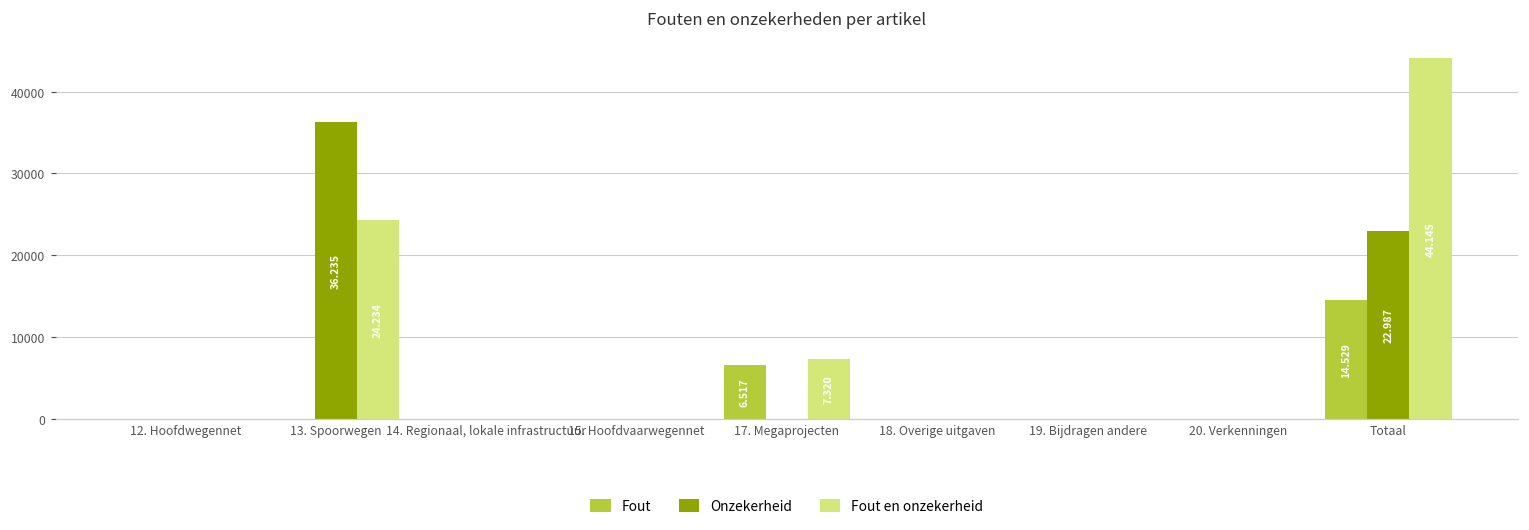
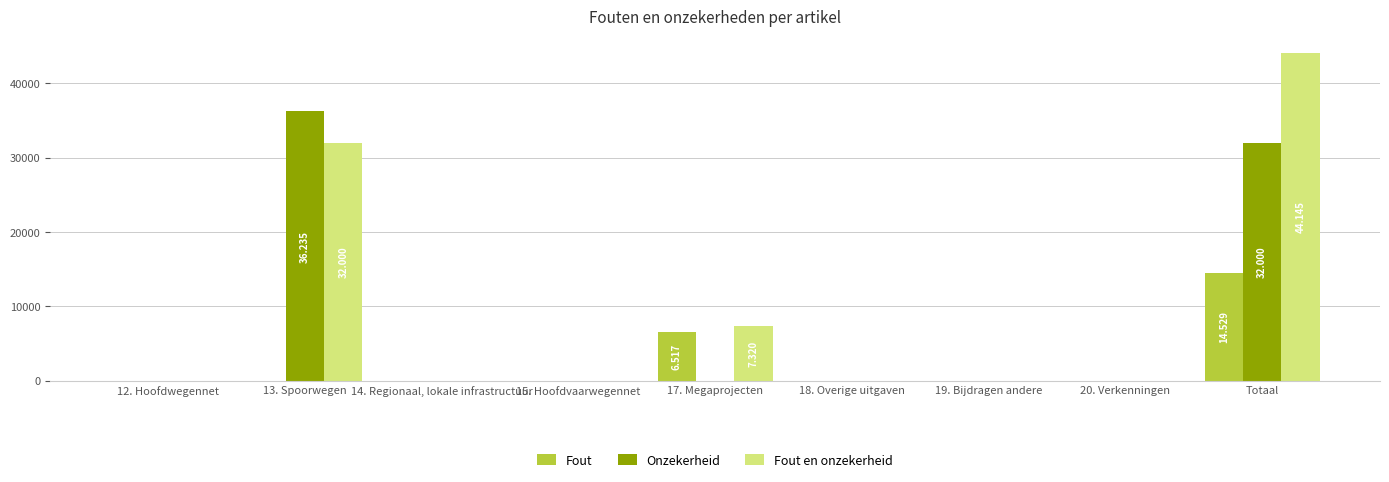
  {
    "Fout": {
      "12. Hoofdwegennet": 0,
      "13. Spoorwegen": 0,
      "14. Regionaal, lokale infrastructuur": 0,
      "15. Hoofdvaarwegennet": 0,
      "18. Overige uitgaven": 0,
      "19. Bijdragen andere": 0,
      "20. Verkenningen": 0
    },
    "Onzekerheid": {
-     "Totaal": 22.987
+     "Totaal": 32.000
    },
    "Fout en onzekerheid": {
-     "13. Spoorwegen": 24.234
+     "13. Spoorwegen": 32.000
    }
  }
